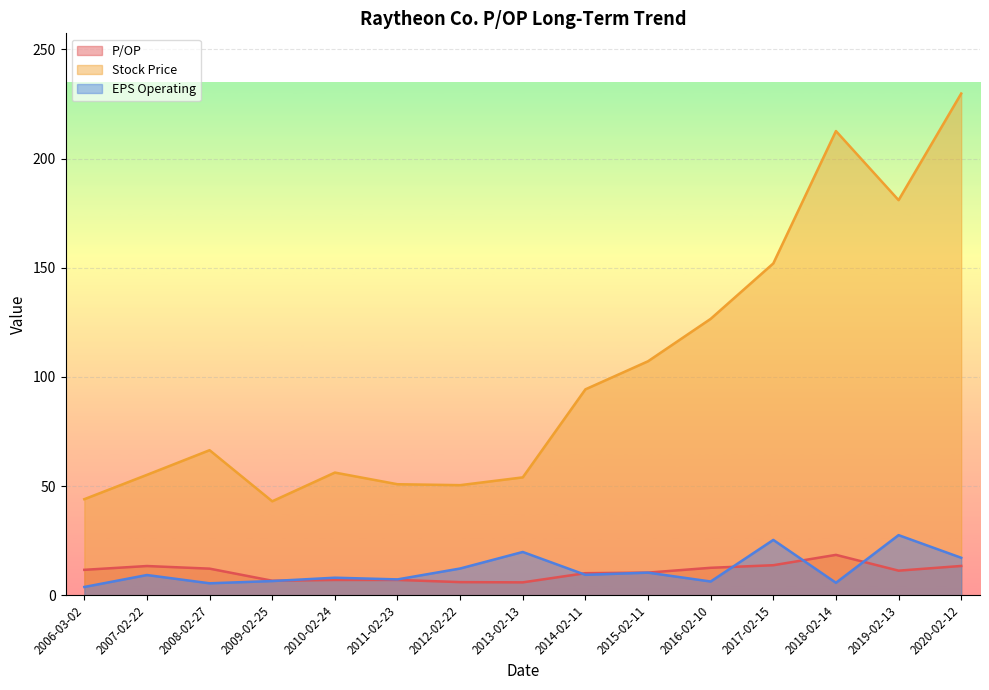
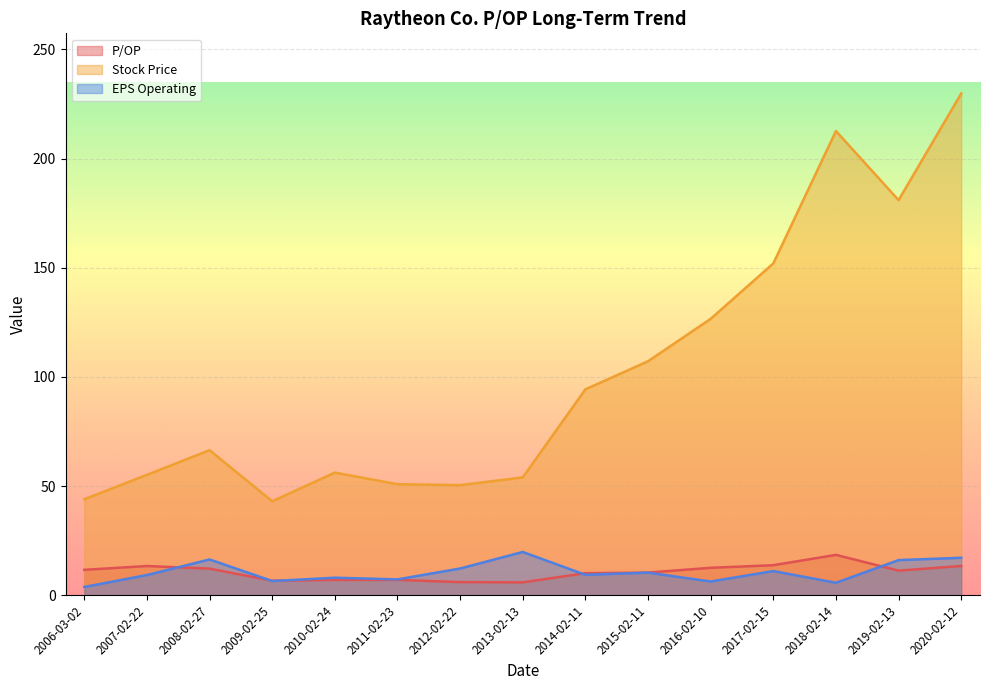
  {
    "EPS Operating": {
      "2006-03-02": 4,
      "2007-02-22": 9,
-     "2008-02-27": 5,
+     "2008-02-27": 16,
      "2012-02-22": 12,
      "2013-02-13": 20,
      "2016-02-10": 6,
-     "2017-02-15": 25,
+     "2017-02-15": 11,
      "2018-02-14": 6,
-     "2019-02-13": 28,
+     "2019-02-13": 16,
      "2020-02-12": 17
    }
  }
